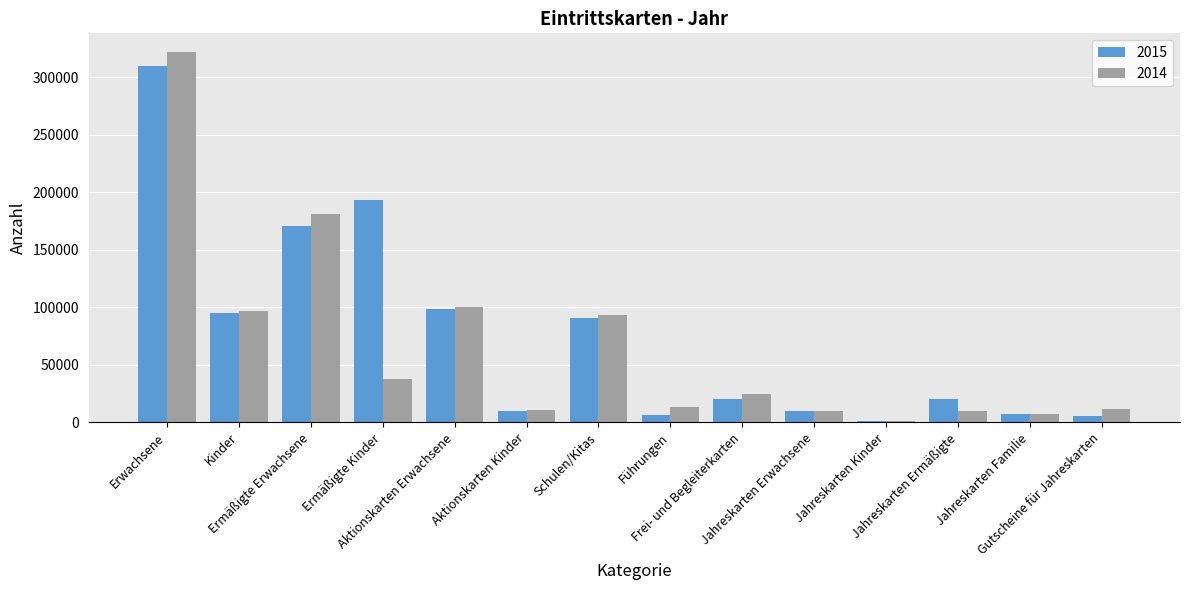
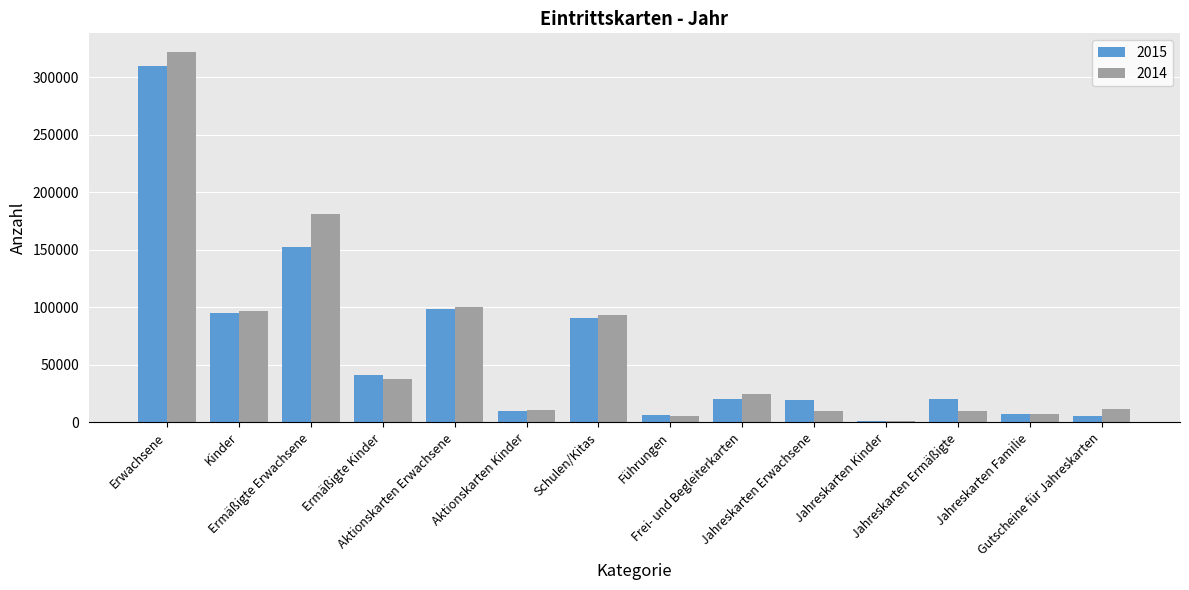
  {
    "2015": {
      "Erwachsene": 309000,
      "Kinder": 95000,
-     "Ermäßigte Erwachsene": 170000,
-     "Ermäßigte Kinder": 193000,
+     "Ermäßigte Erwachsene": 152000,
+     "Ermäßigte Kinder": 41000,
      "Aktionskarten Erwachsene": 99000,
      "Aktionskarten Kinder": 10000,
      "Schulen/Kitas": 90000,
      "Führungen": 7000,
      "Frei- und Begleiterkarten": 20000,
-     "Jahreskarten Erwachsene": 10000,
+     "Jahreskarten Erwachsene": 20000,
      "Jahreskarten Ermäßigte": 20000,
      "Jahreskarten Familie": 8000,
      "Gutscheine für Jahreskarten": 5000
    },
    "2014": {
      "Erwachsene": 322000,
      "Kinder": 97000,
      "Ermäßigte Erwachsene": 181000,
      "Ermäßigte Kinder": 37000,
      "Aktionskarten Erwachsene": 100000,
      "Aktionskarten Kinder": 11000,
      "Schulen/Kitas": 94000,
-     "Führungen": 13000,
+     "Führungen": 5000,
      "Frei- und Begleiterkarten": 24000,
      "Jahreskarten Erwachsene": 10000,
      "Jahreskarten Ermäßigte": 10000,
      "Jahreskarten Familie": 7000,
      "Gutscheine für Jahreskarten": 12000
    }
  }
